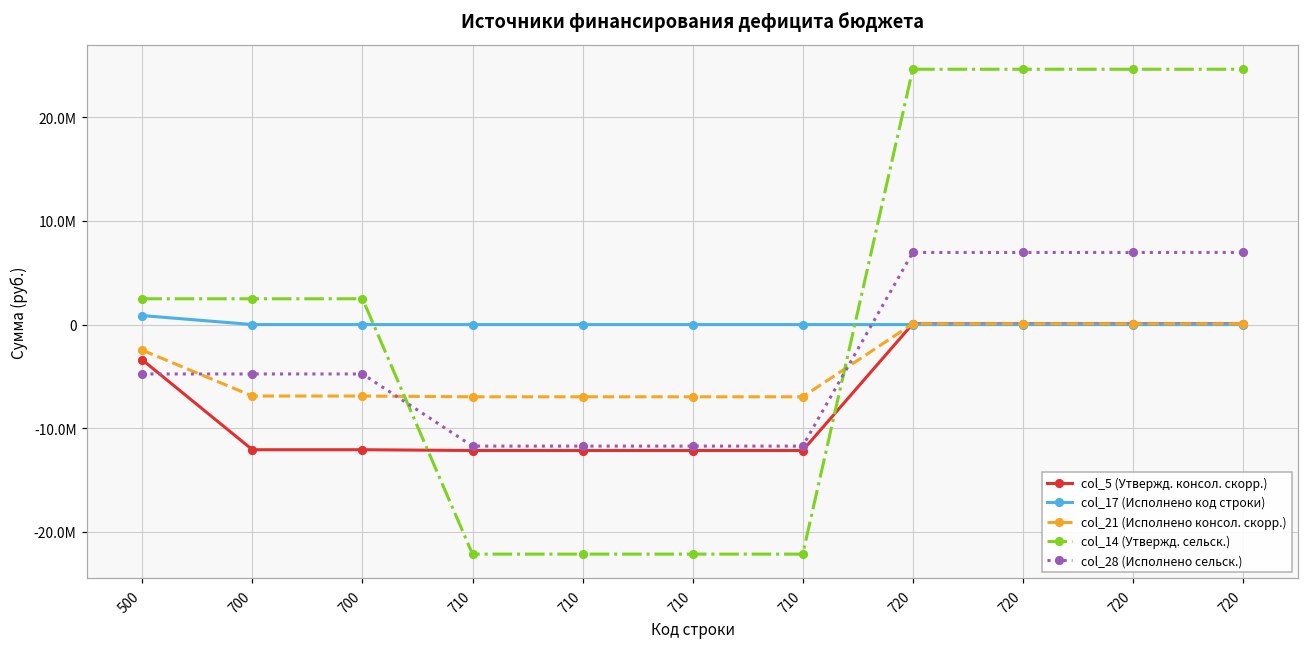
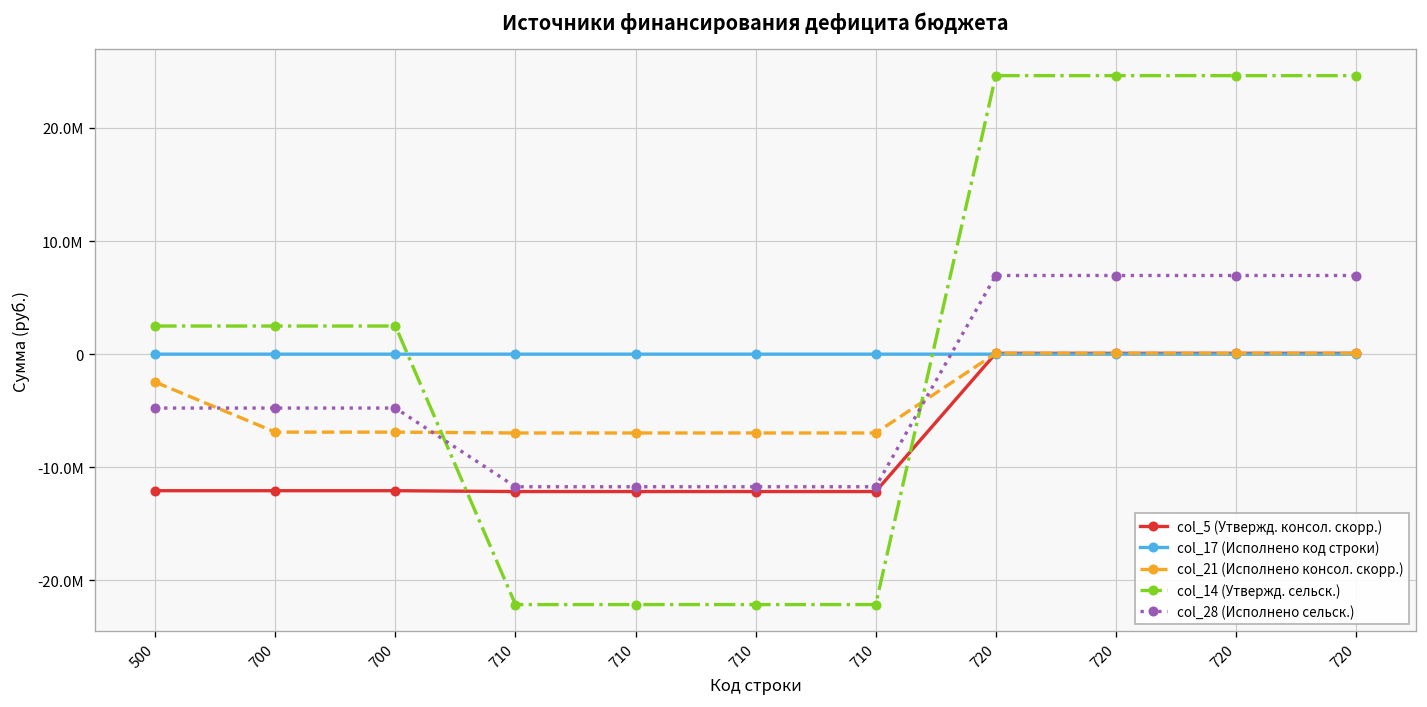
  {
    "col_5 (Утвержд. консол. скорр.)": {
-     "500": -3000000
+     "500": -12000000
    },
    "col_17 (Исполнено код строки)": {
-     "500": 1000000
+     "500": 0
    },
    "col_21 (Исполнено консол. скорр.)": {
      "500": -2000000
    },
    "col_14 (Утвержд. сельск.)": {
      "500": 2000000
    },
    "col_28 (Исполнено сельск.)": {
      "500": -5000000
    }
  }
